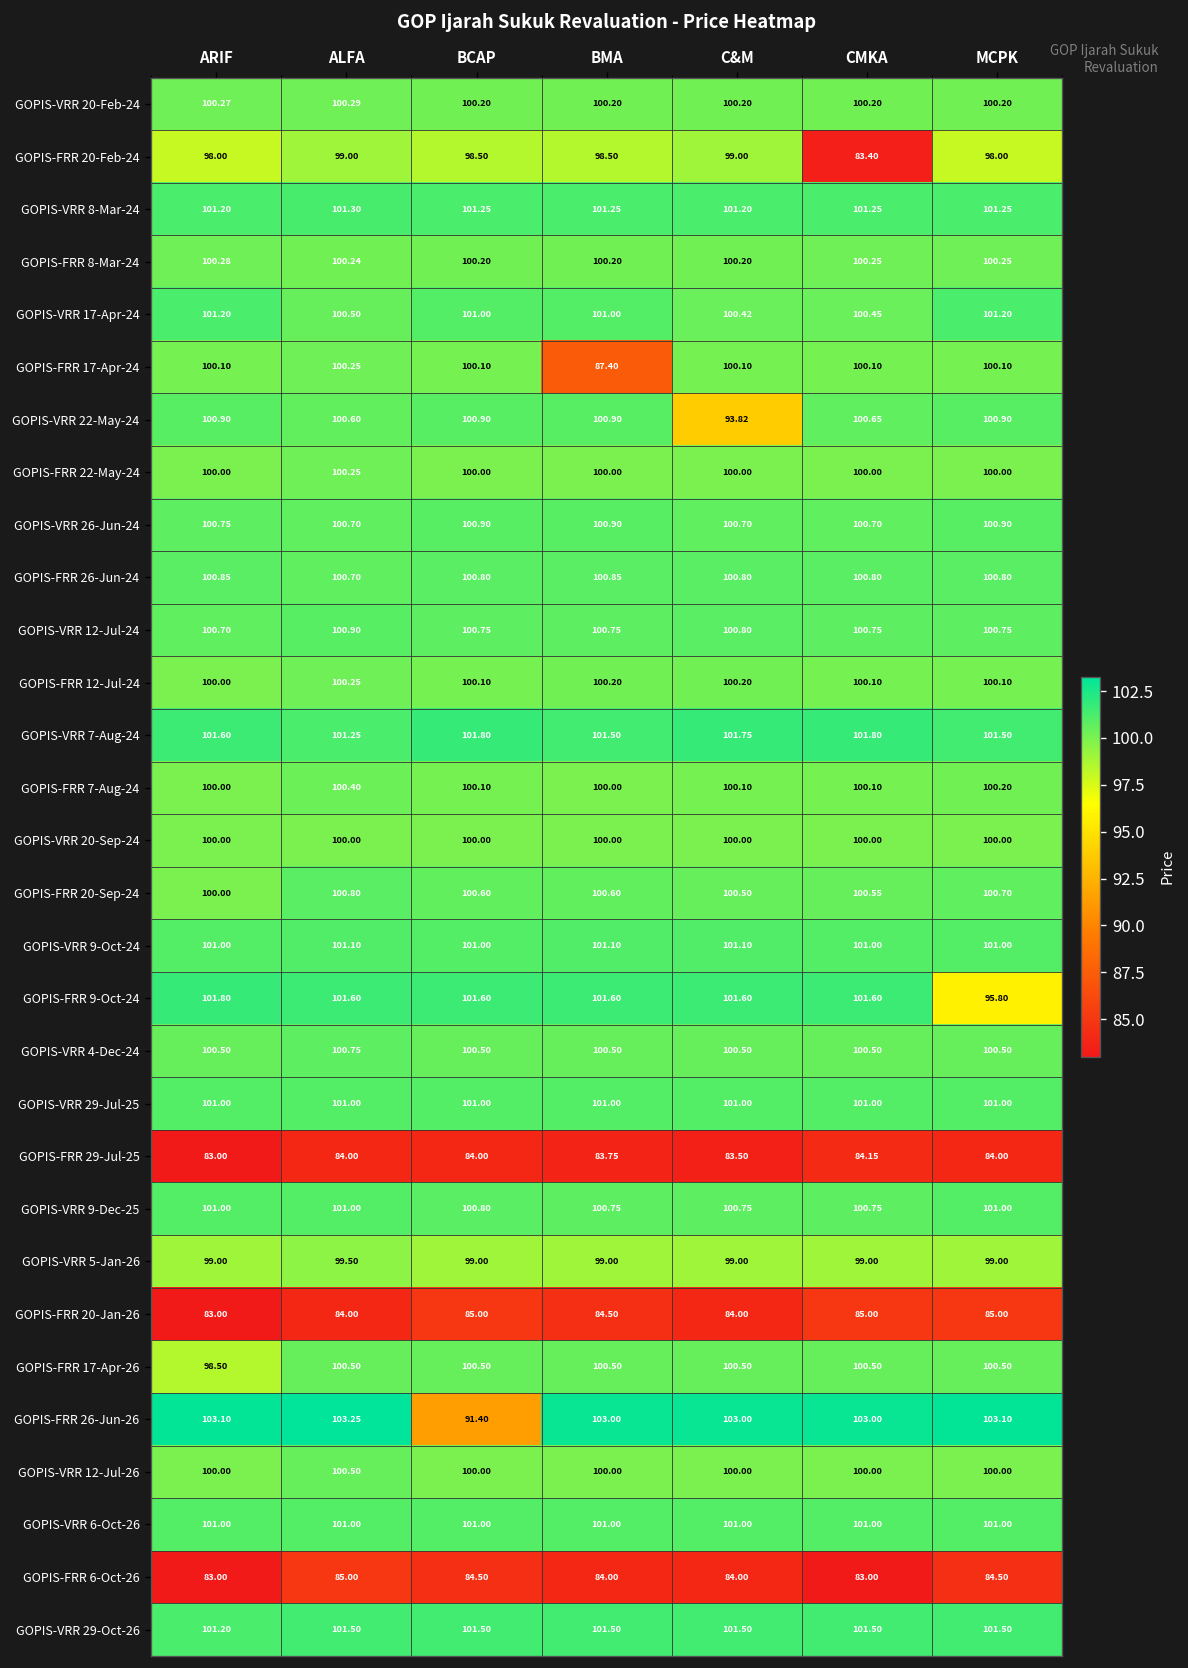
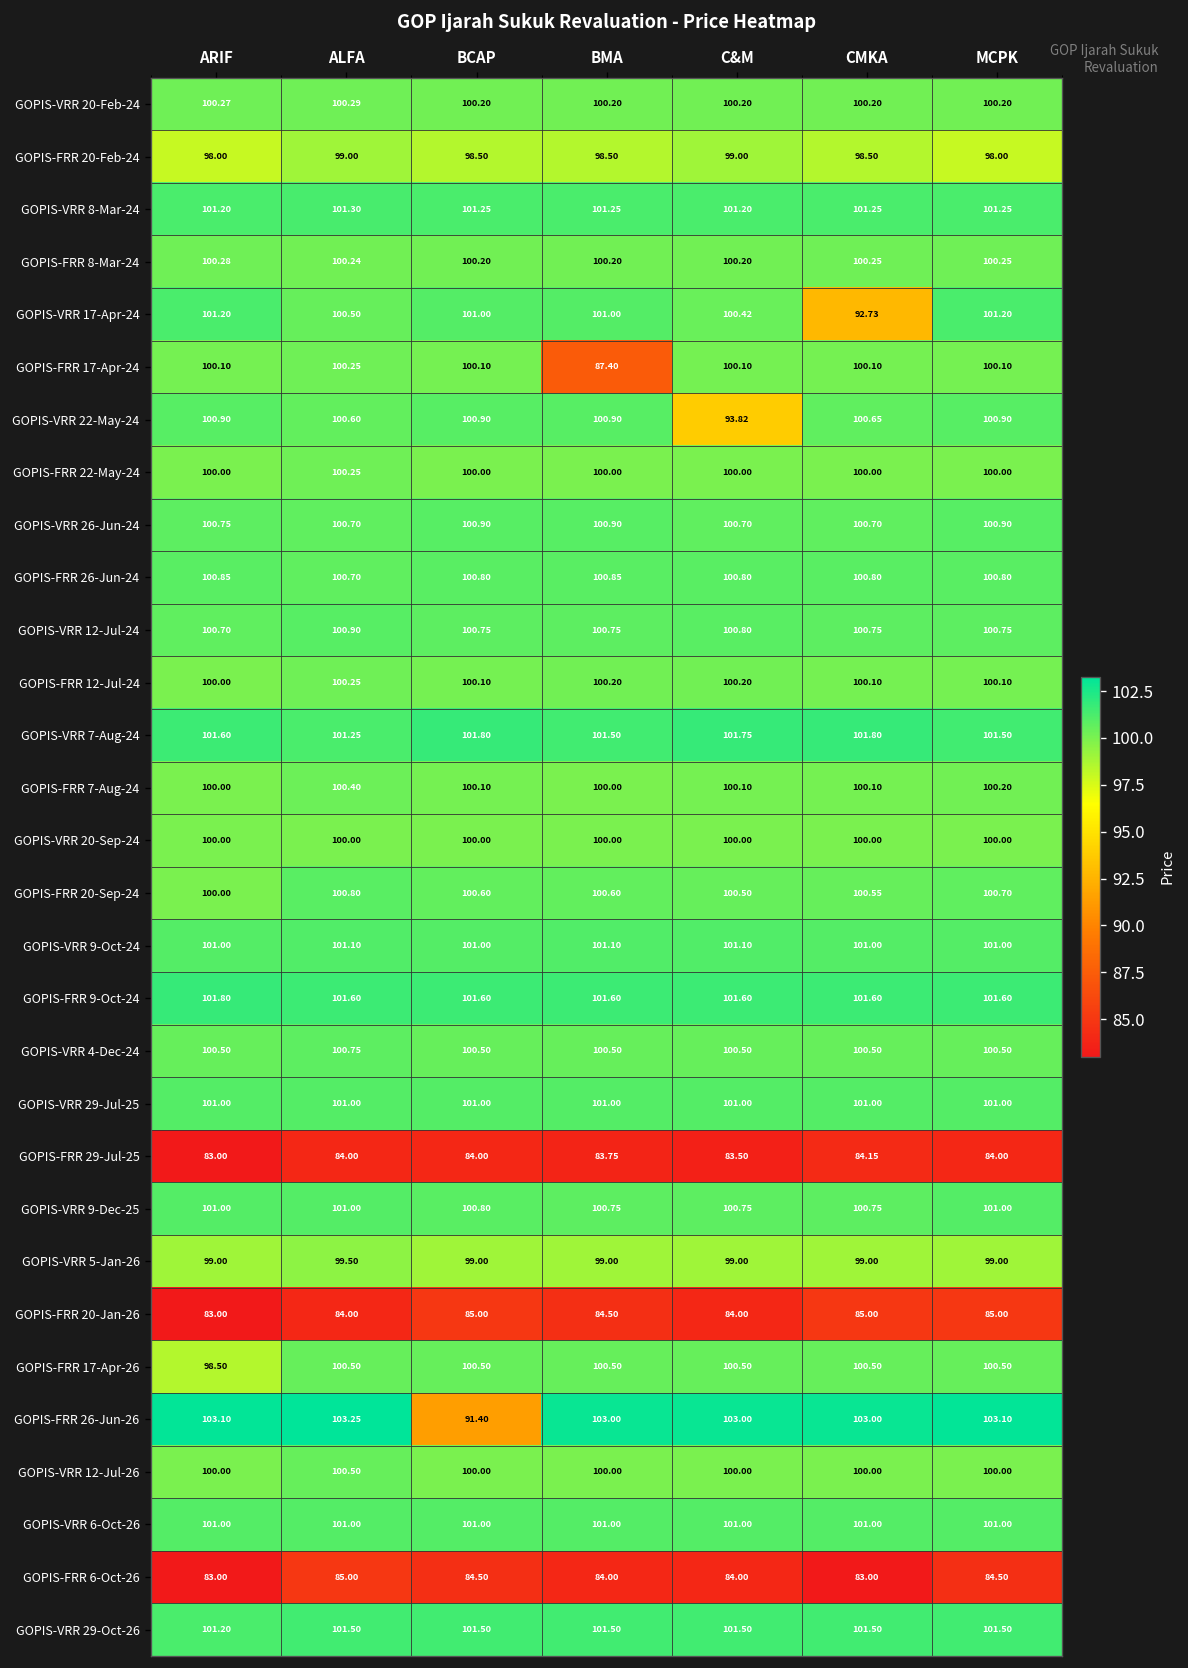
  {
    "GOPIS-FRR 20-Feb-24": {
      "ARIF": 98.00,
      "ALFA": 99.00,
      "BCAP": 98.50,
      "BMA": 98.50,
      "C&M": 99.00,
-     "CMKA": 83.40,
+     "CMKA": 98.50,
      "MCPK": 98.00
    },
    "GOPIS-VRR 17-Apr-24": {
      "ARIF": 101.20,
      "ALFA": 100.50,
      "BCAP": 101.00,
      "BMA": 101.00,
      "C&M": 100.42,
-     "CMKA": 100.45,
+     "CMKA": 92.73,
      "MCPK": 101.20
    },
    "GOPIS-FRR 9-Oct-24": {
      "ARIF": 101.80,
      "ALFA": 101.60,
      "BCAP": 101.60,
      "BMA": 101.60,
      "C&M": 101.60,
      "CMKA": 101.60,
-     "MCPK": 95.80
+     "MCPK": 101.60
    }
  }
